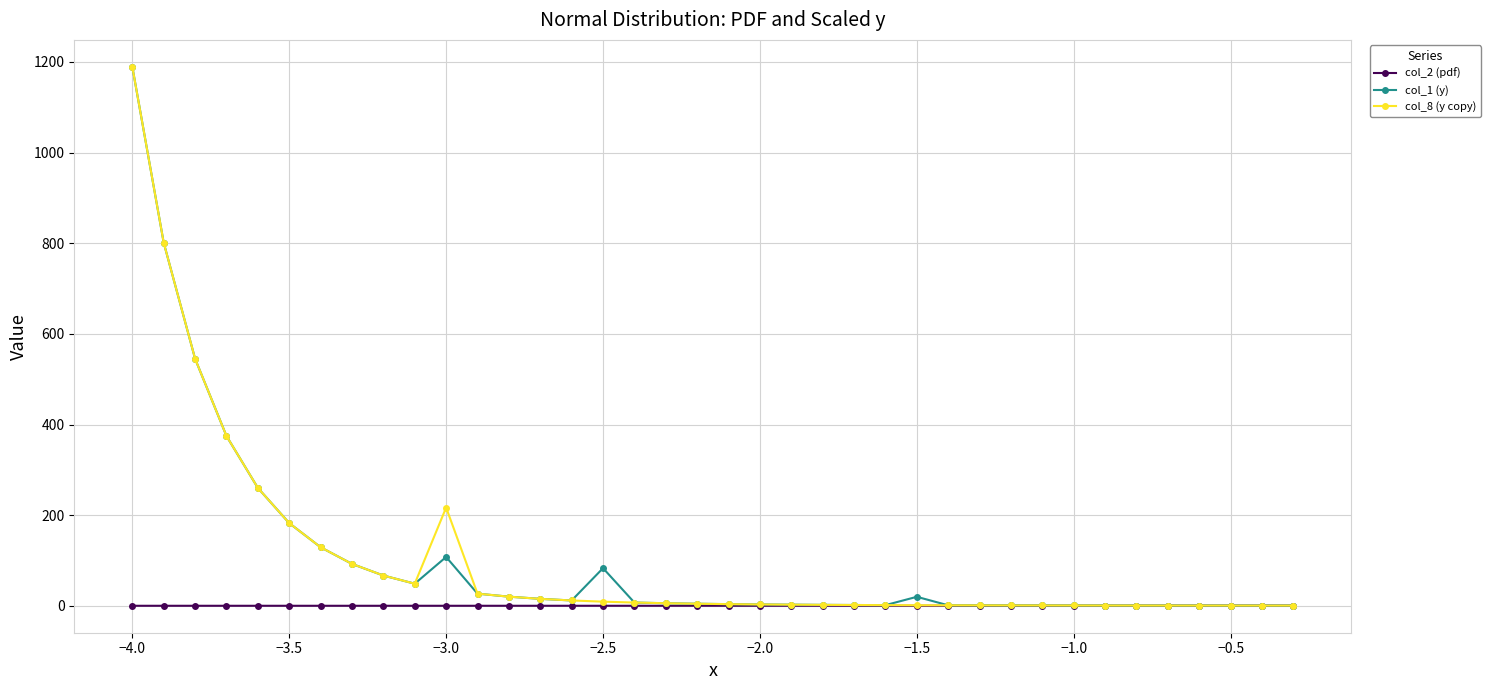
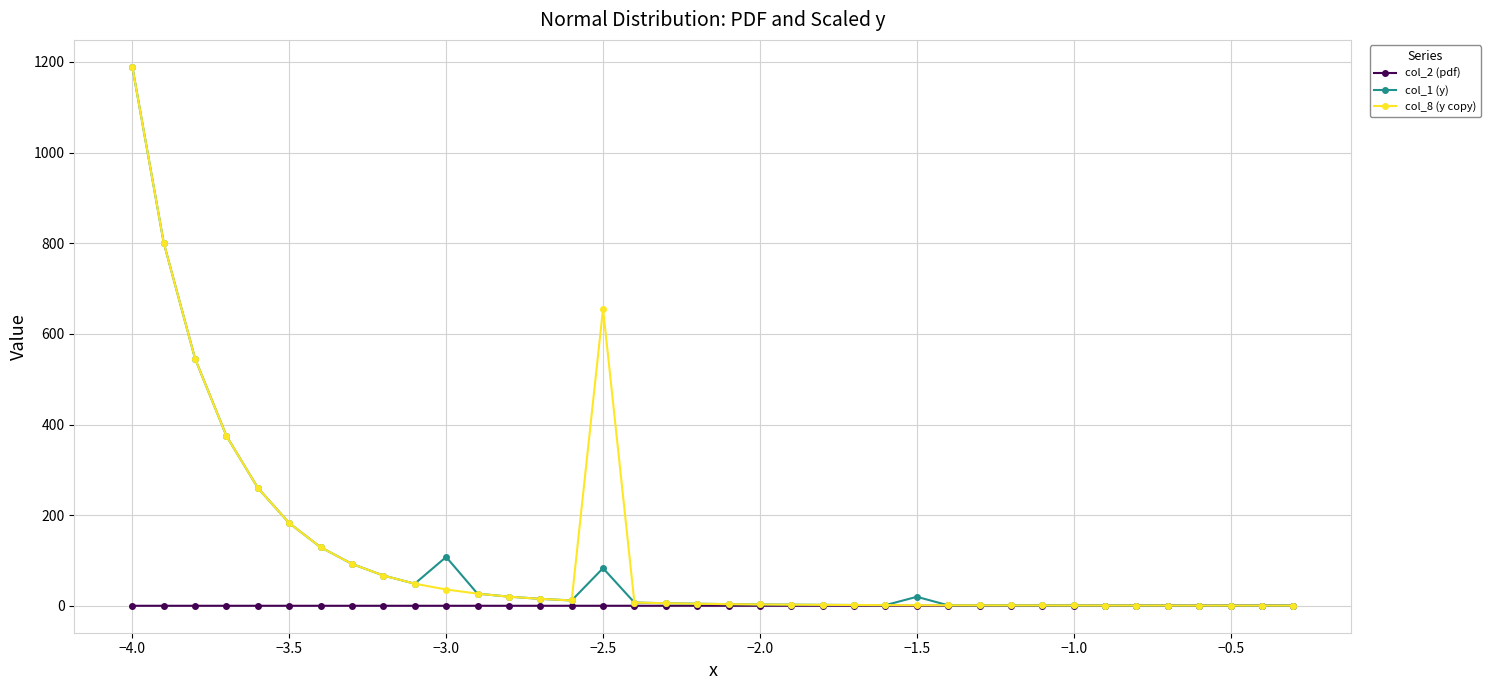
  {
    "col_2 (pdf)": {
      "−4.0": 0,
      "−3.5": 0,
      "−3.0": 0,
      "−2.5": 0
    },
    "col_1 (y)": {
      "−3.0": 110,
      "−2.5": 80,
      "−1.5": 20
    },
    "col_8 (y copy)": {
-     "−3.0": 220,
-     "−2.5": 10
+     "−3.0": 40,
+     "−2.5": 660
    }
  }
